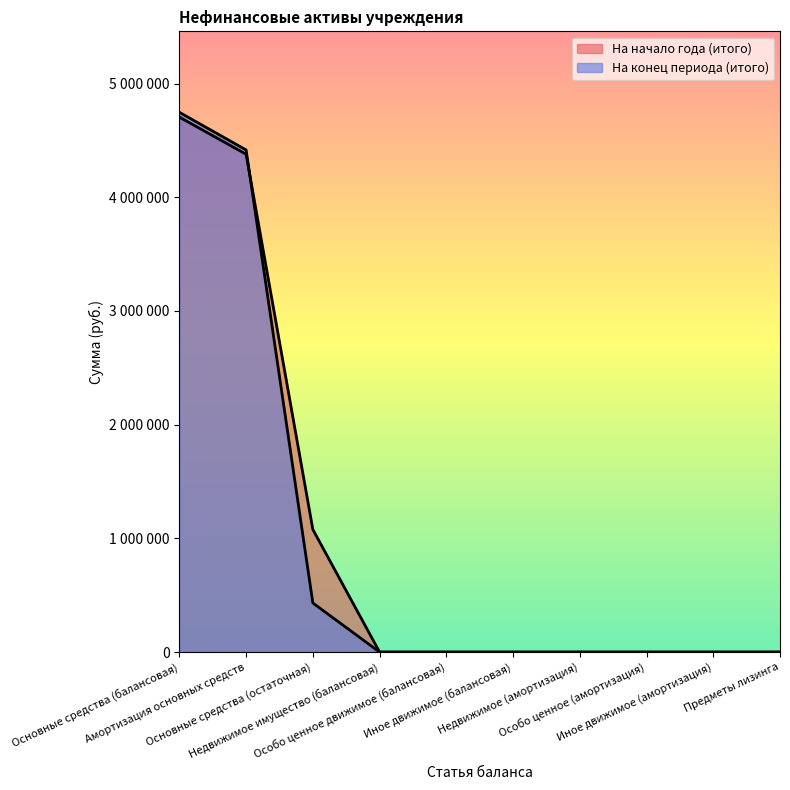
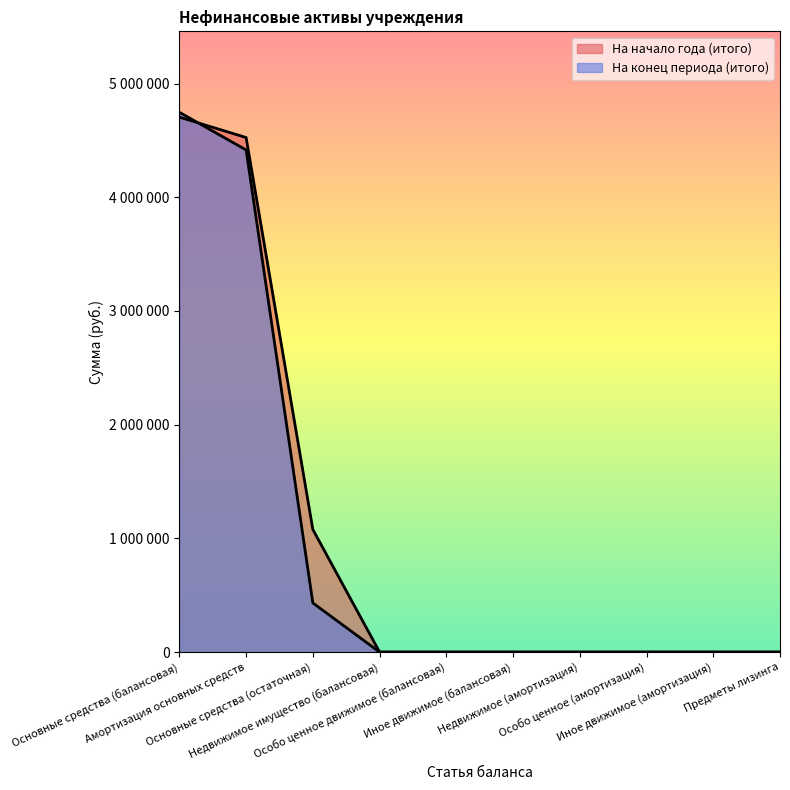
  {
    "На начало года (итого)": {
      "Основные средства (балансовая)": 4700000,
-     "Амортизация основных средств": 4380000,
+     "Амортизация основных средств": 4530000,
      "Основные средства (остаточная)": 1080000
    },
    "На конец периода (итого)": {
      "Основные средства (балансовая)": 4750000,
      "Амортизация основных средств": 4420000,
      "Основные средства (остаточная)": 430000
    }
  }
